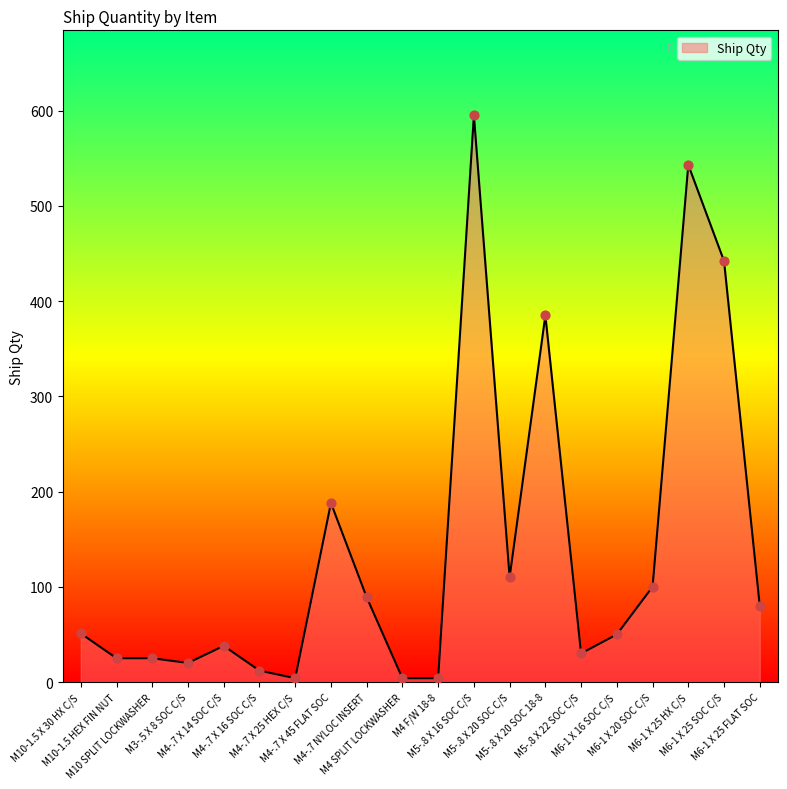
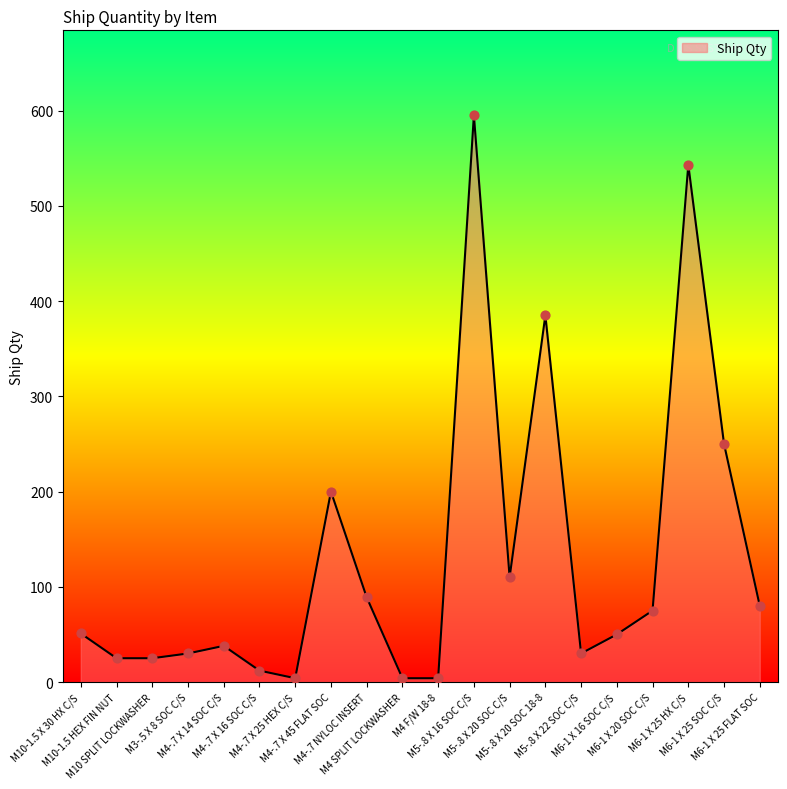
  {
    "M10-1.5 X 30 HX C/S": 50,
    "M10-1.5 HEX FIN NUT": 30,
    "M10 SPLIT LOCKWASHER": 30,
-   "M3-.5 X 8 SOC C/S": 20,
+   "M3-.5 X 8 SOC C/S": 30,
    "M4-.7 X 14 SOC C/S": 40,
    "M4-.7 X 16 SOC C/S": 10,
    "M4-.7 X 25 HEX C/S": 0,
-   "M4-.7 X 45 FLAT SOC": 190,
+   "M4-.7 X 45 FLAT SOC": 200,
    "M4-.7 NYLOC INSERT": 90,
    "M4 SPLIT LOCKWASHER": 0,
    "M4 F/W 18-8": 0,
    "M5-.8 X 16 SOC C/S": 600,
    "M5-.8 X 20 SOC C/S": 110,
    "M5-.8 X 20 SOC 18-8": 390,
    "M5-.8 X 22 SOC C/S": 30,
    "M6-1 X 16 SOC C/S": 50,
-   "M6-1 X 20 SOC C/S": 100,
+   "M6-1 X 20 SOC C/S": 80,
    "M6-1 X 25 HX C/S": 540,
-   "M6-1 X 25 SOC C/S": 440,
+   "M6-1 X 25 SOC C/S": 250,
    "M6-1 X 25 FLAT SOC": 80
  }
